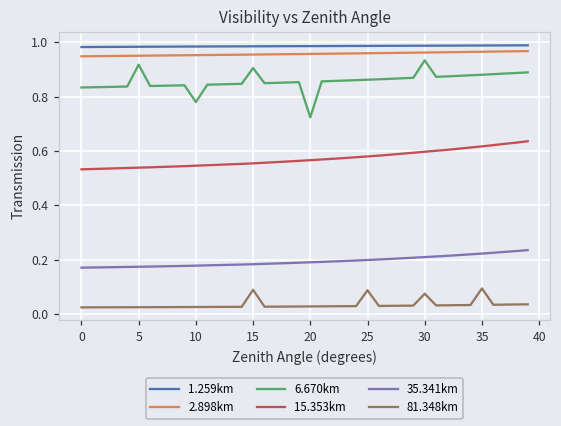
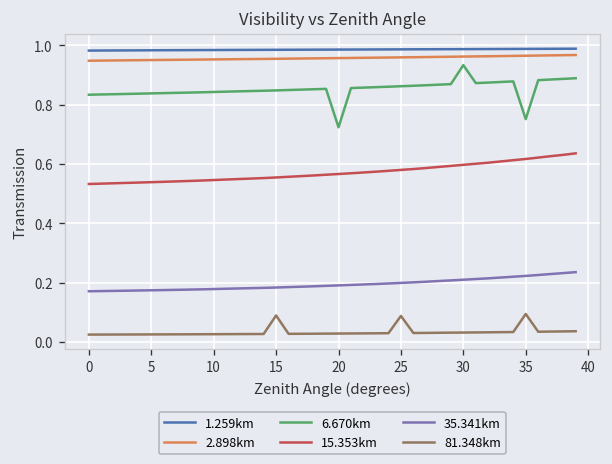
  {
    "6.670km": {
      "0": 0.83,
-     "5": 0.92,
-     "10": 0.78,
-     "15": 0.90,
+     "5": 0.84,
+     "10": 0.84,
+     "15": 0.85,
      "20": 0.72,
      "25": 0.86,
      "30": 0.93,
-     "35": 0.88
+     "35": 0.75
    },
    "81.348km": {
      "0": 0.02,
      "5": 0.03,
      "10": 0.03,
      "15": 0.09,
      "20": 0.03,
      "25": 0.09,
-     "30": 0.08,
+     "30": 0.03,
      "35": 0.09
    }
  }
